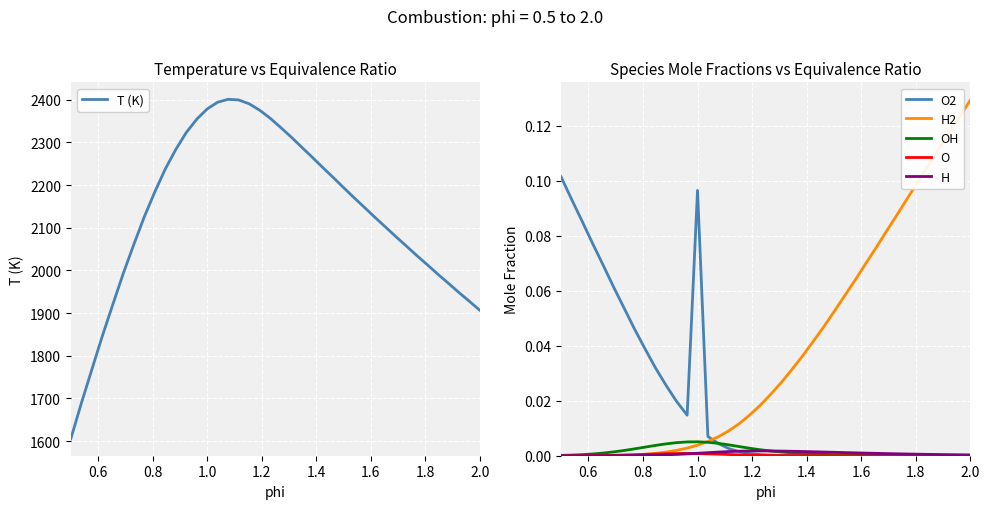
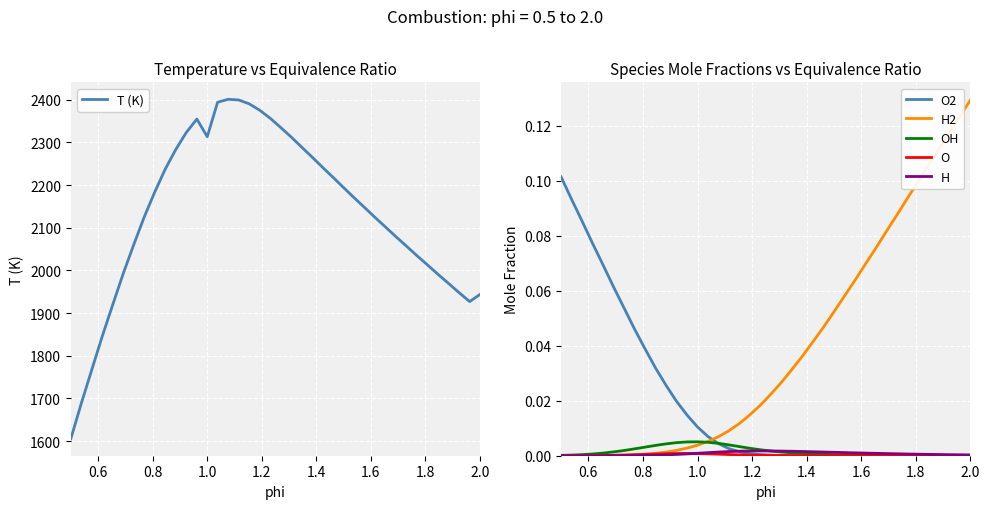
  {
    "Temperature vs Equivalence Ratio": {
-     "1.0": 2380,
-     "2.0": 1910
+     "1.0": 2310,
+     "2.0": 1940
    },
    "Species Mole Fractions vs Equivalence Ratio": {
      "O2": {
-       "1.0": 0.097
+       "1.0": 0.010
      },
      "H2": {
        "1.0": 0.004,
        "2.0": 0.129
      },
      "OH": {
        "1.0": 0.005
      }
    }
  }
